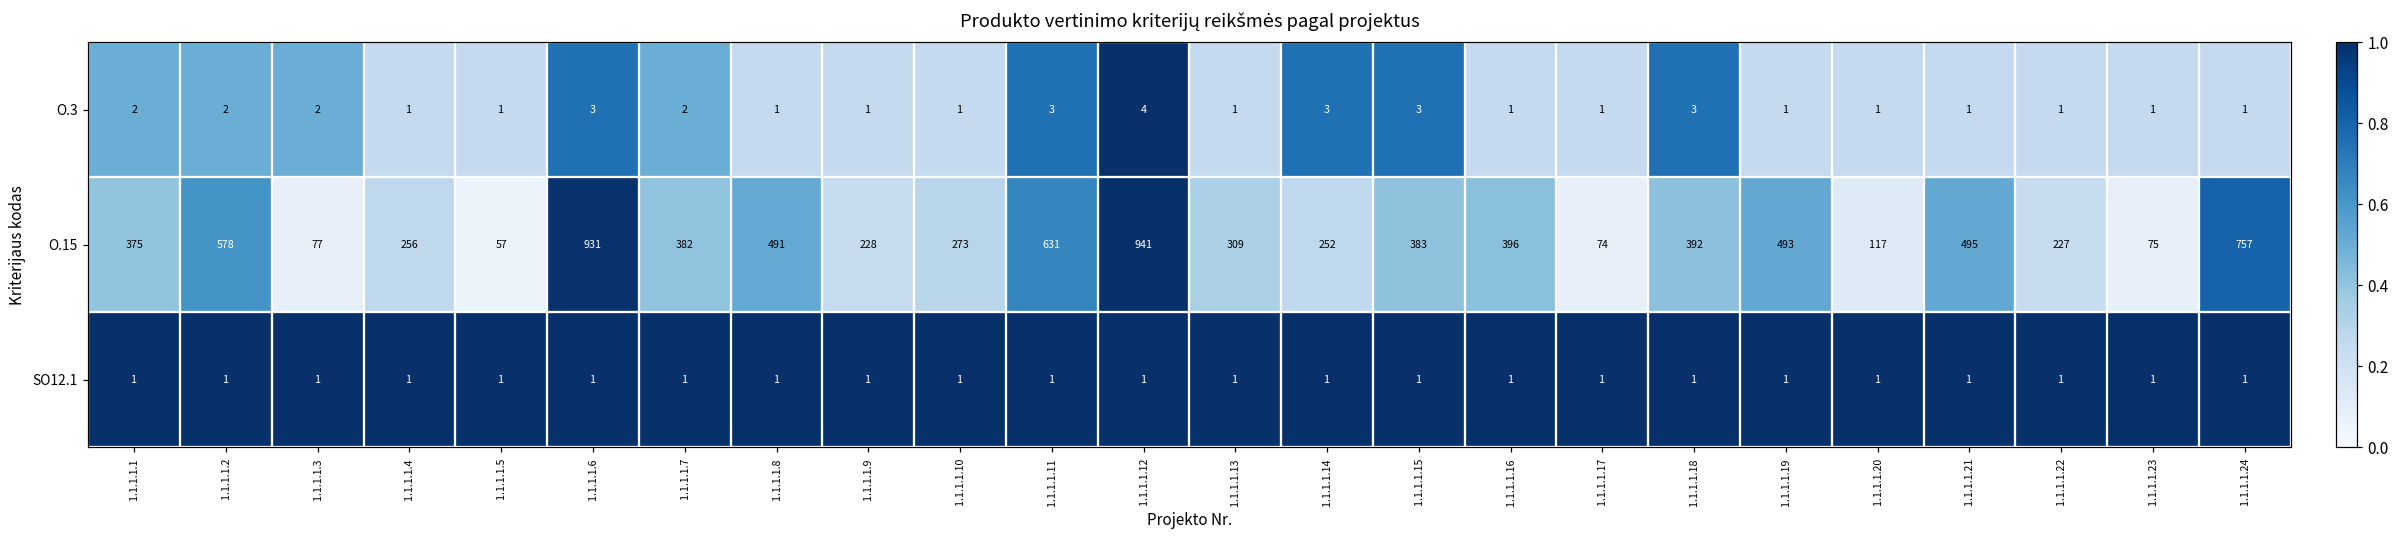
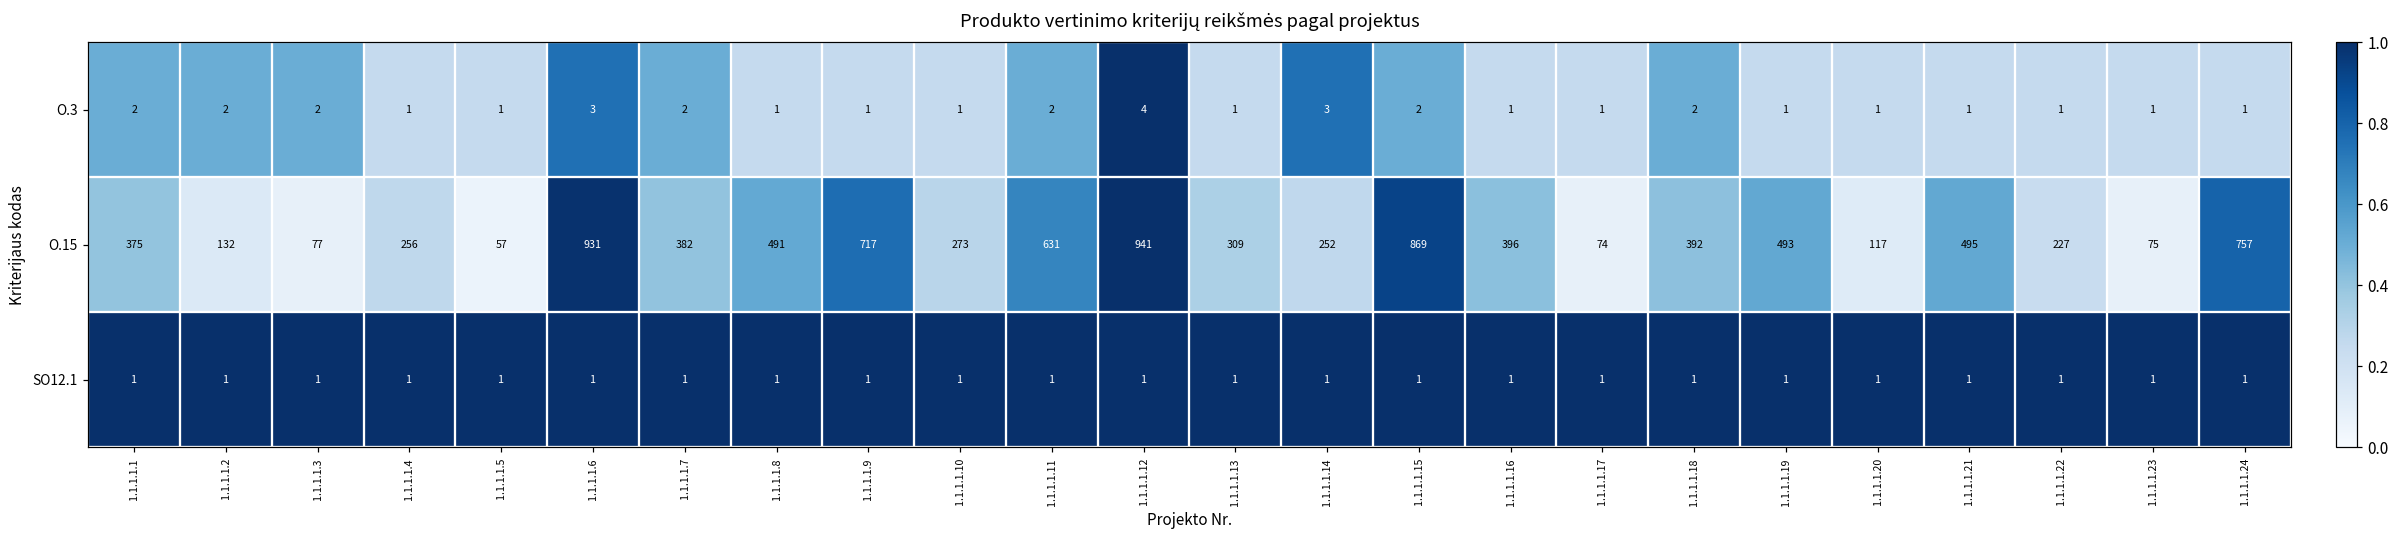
  {
    "O.3": {
      "1.1.1.1.1": 2,
      "1.1.1.1.2": 2,
      "1.1.1.1.3": 2,
      "1.1.1.1.4": 1,
      "1.1.1.1.5": 1,
      "1.1.1.1.6": 3,
      "1.1.1.1.7": 2,
      "1.1.1.1.8": 1,
      "1.1.1.1.9": 1,
      "1.1.1.1.10": 1,
-     "1.1.1.1.11": 3,
+     "1.1.1.1.11": 2,
      "1.1.1.1.12": 4,
      "1.1.1.1.13": 1,
      "1.1.1.1.14": 3,
-     "1.1.1.1.15": 3,
+     "1.1.1.1.15": 2,
      "1.1.1.1.16": 1,
      "1.1.1.1.17": 1,
-     "1.1.1.1.18": 3,
+     "1.1.1.1.18": 2,
      "1.1.1.1.19": 1,
      "1.1.1.1.20": 1,
      "1.1.1.1.21": 1,
      "1.1.1.1.22": 1,
      "1.1.1.1.23": 1,
      "1.1.1.1.24": 1
    },
    "O.15": {
      "1.1.1.1.1": 375,
-     "1.1.1.1.2": 578,
+     "1.1.1.1.2": 132,
      "1.1.1.1.3": 77,
      "1.1.1.1.4": 256,
      "1.1.1.1.5": 57,
      "1.1.1.1.6": 931,
      "1.1.1.1.7": 382,
      "1.1.1.1.8": 491,
-     "1.1.1.1.9": 228,
+     "1.1.1.1.9": 717,
      "1.1.1.1.10": 273,
      "1.1.1.1.11": 631,
      "1.1.1.1.12": 941,
      "1.1.1.1.13": 309,
      "1.1.1.1.14": 252,
-     "1.1.1.1.15": 383,
+     "1.1.1.1.15": 869,
      "1.1.1.1.16": 396,
      "1.1.1.1.17": 74,
      "1.1.1.1.18": 392,
      "1.1.1.1.19": 493,
      "1.1.1.1.20": 117,
      "1.1.1.1.21": 495,
      "1.1.1.1.22": 227,
      "1.1.1.1.23": 75,
      "1.1.1.1.24": 757
    },
    "SO12.1": {
      "1.1.1.1.1": 1,
      "1.1.1.1.2": 1,
      "1.1.1.1.3": 1,
      "1.1.1.1.4": 1,
      "1.1.1.1.5": 1,
      "1.1.1.1.6": 1,
      "1.1.1.1.7": 1,
      "1.1.1.1.8": 1,
      "1.1.1.1.9": 1,
      "1.1.1.1.10": 1,
      "1.1.1.1.11": 1,
      "1.1.1.1.12": 1,
      "1.1.1.1.13": 1,
      "1.1.1.1.14": 1,
      "1.1.1.1.15": 1,
      "1.1.1.1.16": 1,
      "1.1.1.1.17": 1,
      "1.1.1.1.18": 1,
      "1.1.1.1.19": 1,
      "1.1.1.1.20": 1,
      "1.1.1.1.21": 1,
      "1.1.1.1.22": 1,
      "1.1.1.1.23": 1,
      "1.1.1.1.24": 1
    }
  }
